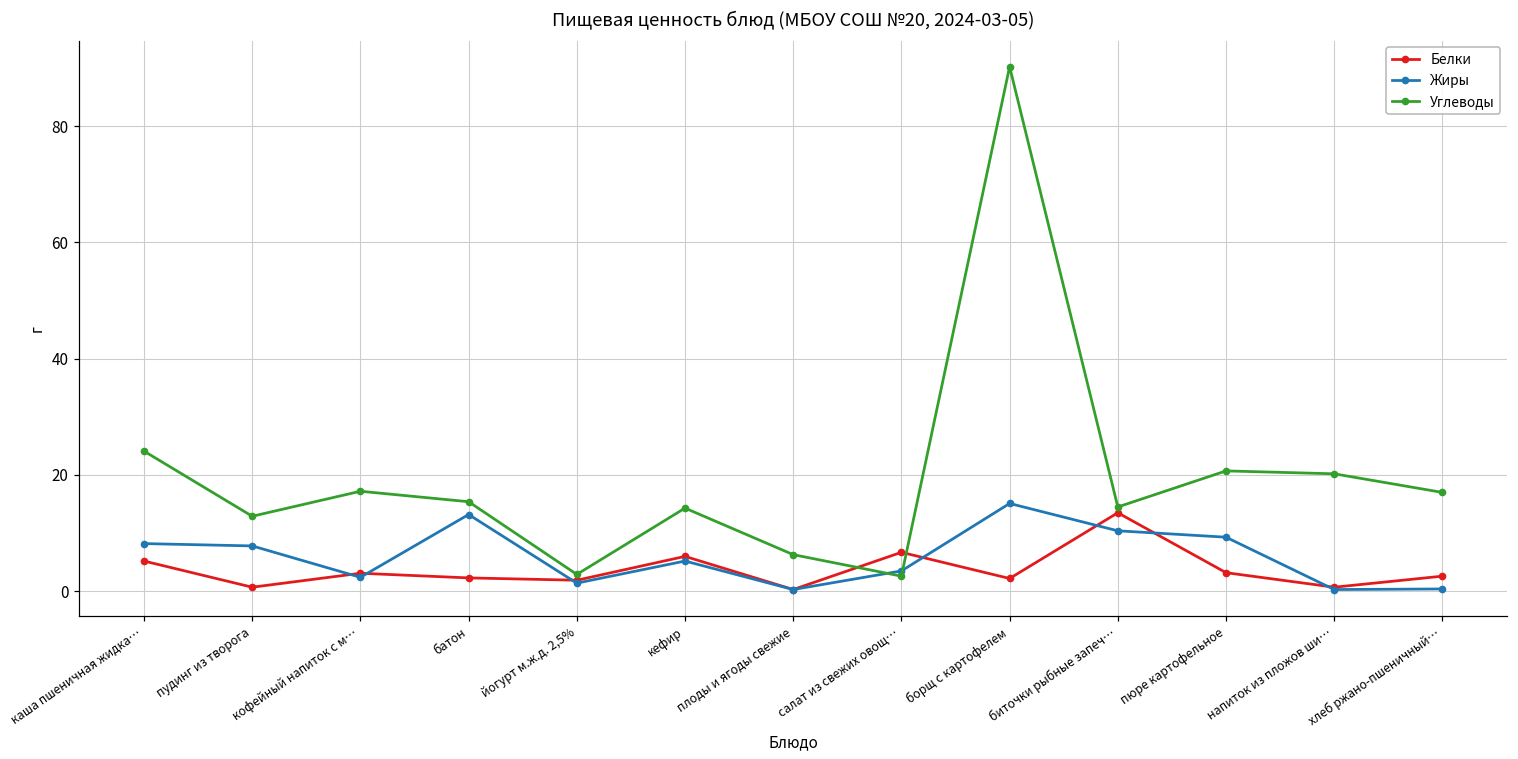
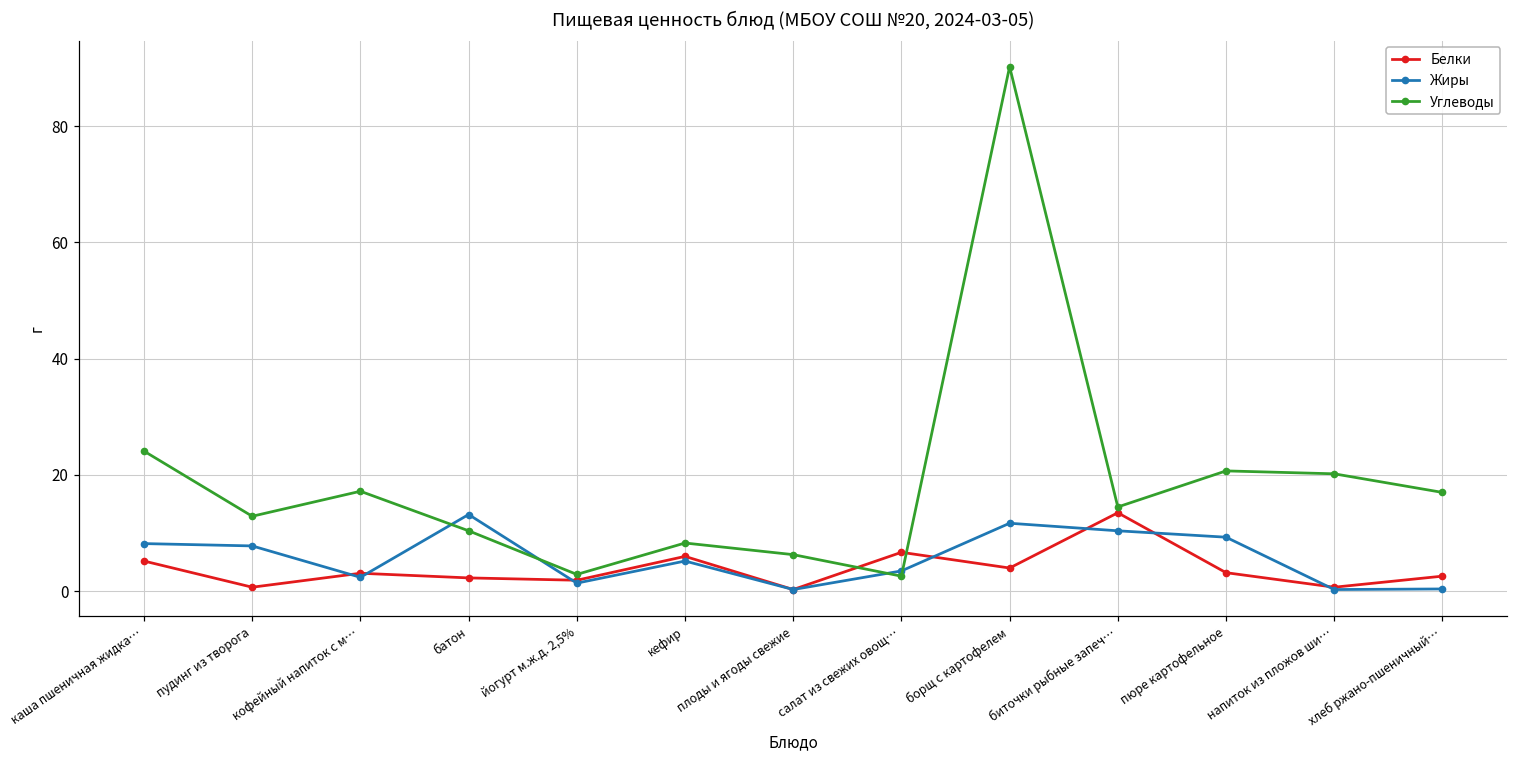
  {
    "Белки": {
      "каша пшеничная жидка…": 5,
      "пудинг из творога": 1,
      "кофейный напиток с м…": 3,
      "батон": 2,
      "йогурт м.ж.д. 2,5%": 2,
      "кефир": 6,
      "салат из свежих овощ…": 7,
-     "борщ с картофелем": 2,
+     "борщ с картофелем": 4,
      "биточки рыбные запеч…": 14,
      "пюре картофельное": 3,
      "хлеб ржано-пшеничный…": 3
    },
    "Жиры": {
      "каша пшеничная жидка…": 8,
      "пудинг из творога": 8,
      "кофейный напиток с м…": 2,
      "батон": 13,
      "йогурт м.ж.д. 2,5%": 1,
      "кефир": 5,
      "салат из свежих овощ…": 4,
-     "борщ с картофелем": 15,
+     "борщ с картофелем": 12,
      "биточки рыбные запеч…": 10,
      "пюре картофельное": 9,
      "хлеб ржано-пшеничный…": 0
    },
    "Углеводы": {
      "каша пшеничная жидка…": 24,
      "пудинг из творога": 13,
      "кофейный напиток с м…": 17,
-     "батон": 15,
+     "батон": 10,
      "йогурт м.ж.д. 2,5%": 3,
-     "кефир": 14,
+     "кефир": 8,
      "плоды и ягоды свежие": 6,
      "салат из свежих овощ…": 3,
      "борщ с картофелем": 90,
      "биточки рыбные запеч…": 15,
      "пюре картофельное": 21,
      "напиток из пложов ши…": 20,
      "хлеб ржано-пшеничный…": 17
    }
  }
